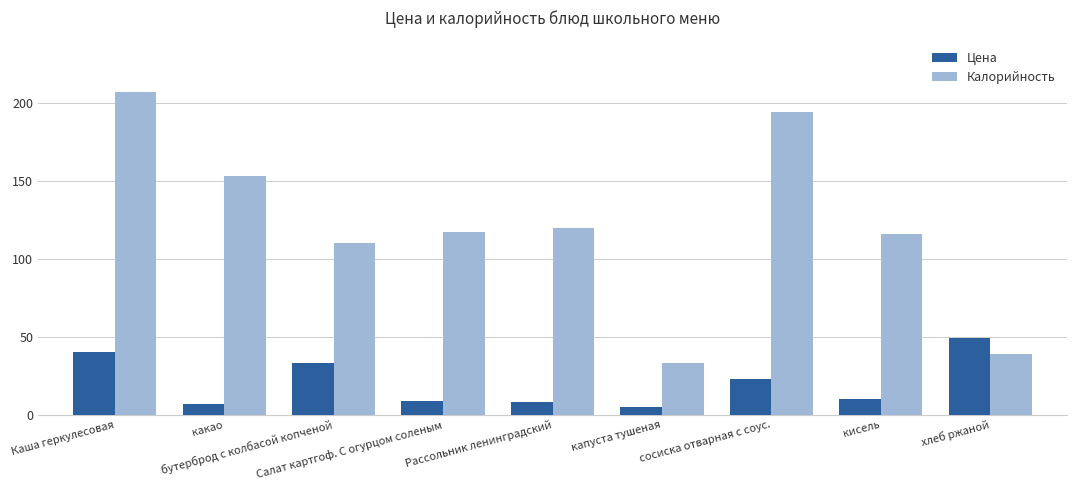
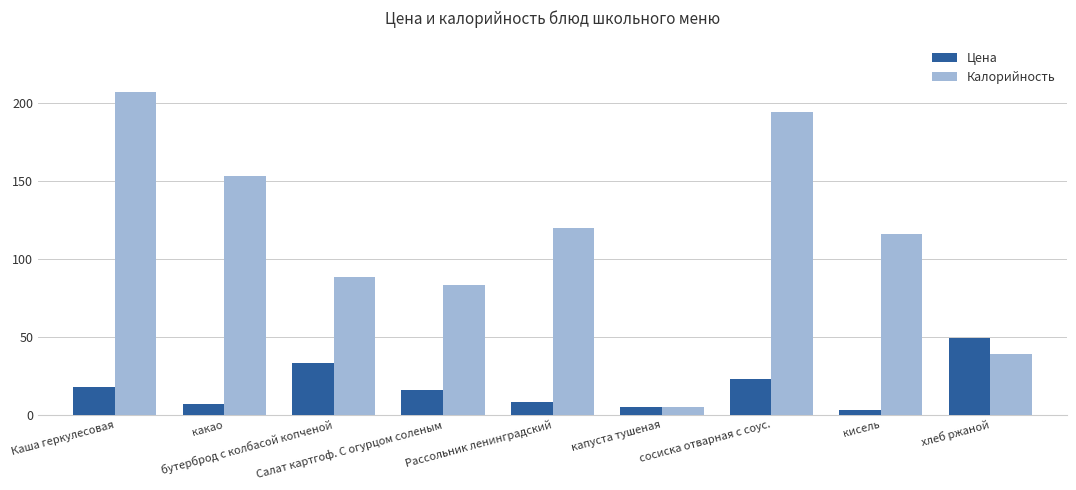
  {
    "Цена": {
-     "Каша геркулесовая": 40,
+     "Каша геркулесовая": 18,
      "какао": 7,
      "бутерброд с колбасой копченой": 33,
-     "Салат картгоф. С огурцом соленым": 9,
+     "Салат картгоф. С огурцом соленым": 16,
      "Рассольник ленинградский": 8,
      "капуста тушеная": 5,
      "сосиска отварная с соус.": 23,
-     "кисель": 10,
+     "кисель": 3,
      "хлеб ржаной": 49
    },
    "Калорийность": {
      "Каша геркулесовая": 207,
      "какао": 153,
-     "бутерброд с колбасой копченой": 110,
-     "Салат картгоф. С огурцом соленым": 117,
+     "бутерброд с колбасой копченой": 88,
+     "Салат картгоф. С огурцом соленым": 83,
      "Рассольник ленинградский": 120,
-     "капуста тушеная": 33,
+     "капуста тушеная": 5,
      "сосиска отварная с соус.": 194,
      "кисель": 116,
      "хлеб ржаной": 39
    }
  }
